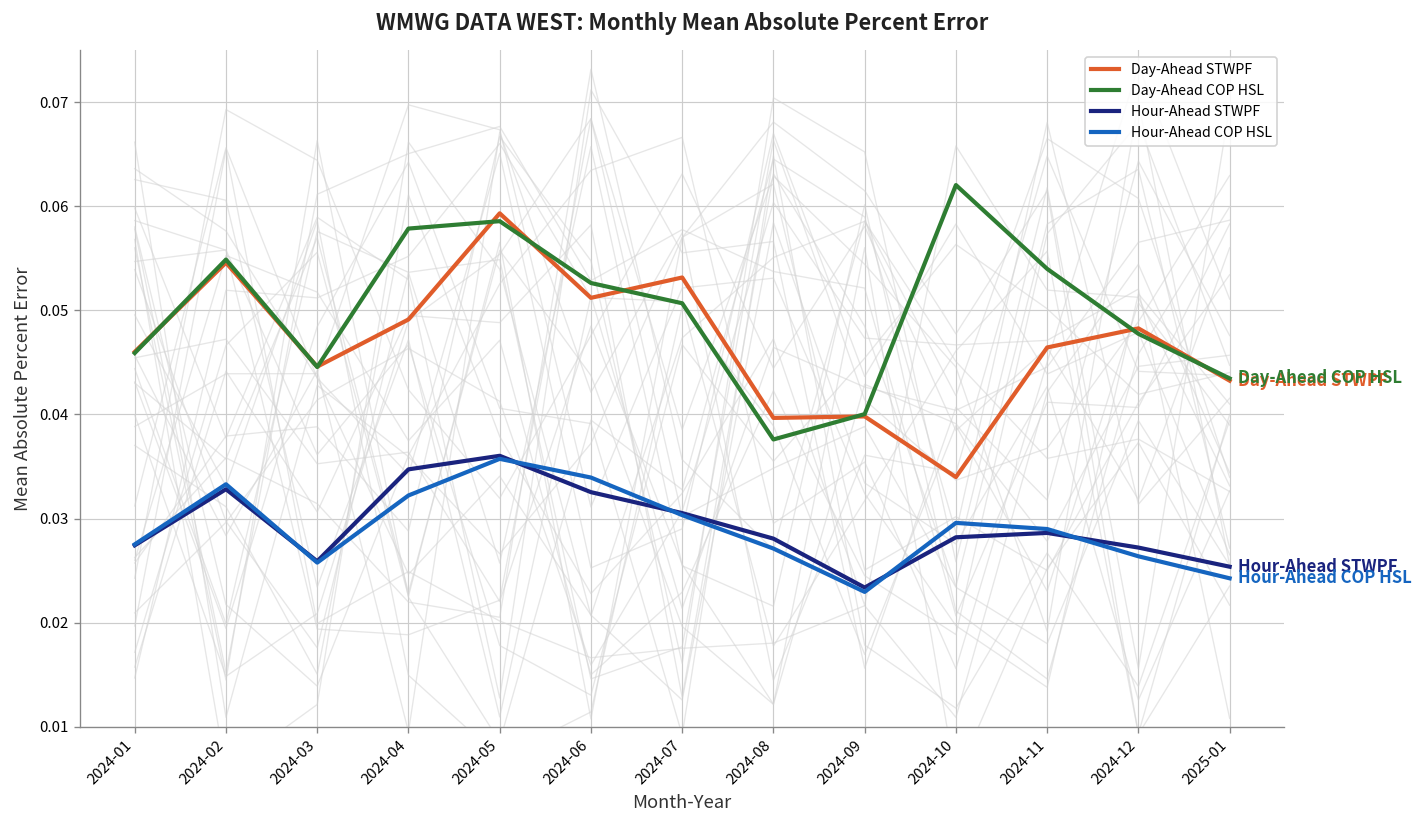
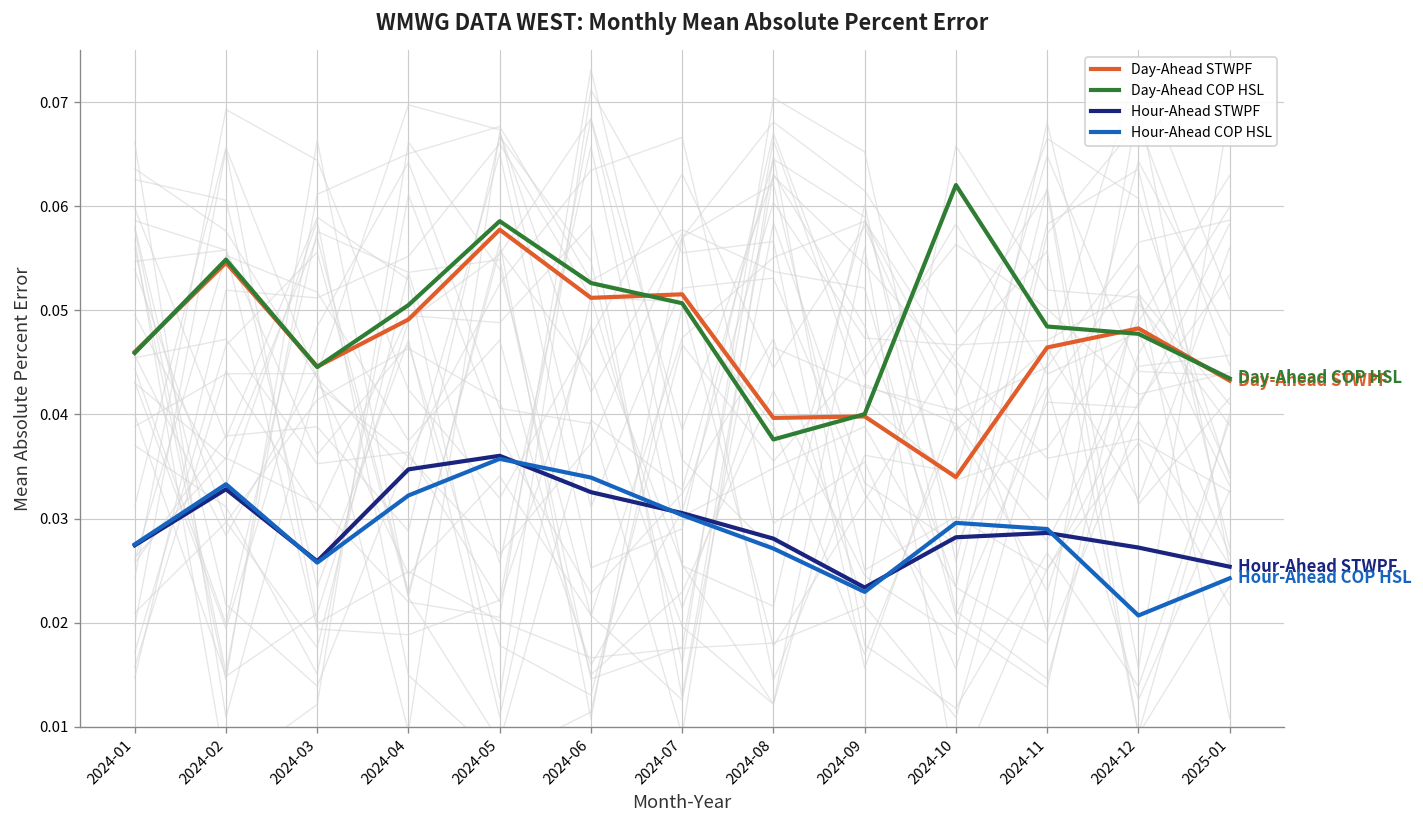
  {
    "Day-Ahead STWPF": {
      "2024-02": 0.055,
-     "2024-05": 0.059,
-     "2024-07": 0.053,
+     "2024-05": 0.058,
+     "2024-07": 0.052,
      "2024-08": 0.040,
      "2024-10": 0.034,
      "2024-12": 0.048
    },
    "Day-Ahead COP HSL": {
      "2024-02": 0.055,
-     "2024-04": 0.058,
+     "2024-04": 0.051,
      "2024-05": 0.059,
      "2024-08": 0.038,
      "2024-10": 0.062,
-     "2024-11": 0.054
+     "2024-11": 0.048
    },
    "Hour-Ahead STWPF": {
      "2024-04": 0.035,
      "2024-05": 0.036,
      "2024-06": 0.033,
      "2024-08": 0.028,
      "2024-09": 0.023,
      "2024-10": 0.028,
      "2024-11": 0.029,
      "2024-12": 0.027
    },
    "Hour-Ahead COP HSL": {
      "2024-04": 0.032,
      "2024-05": 0.036,
      "2024-06": 0.034,
      "2024-09": 0.023,
      "2024-10": 0.030,
      "2024-11": 0.029,
-     "2024-12": 0.026,
+     "2024-12": 0.021,
      "2025-01": 0.024
    }
  }
